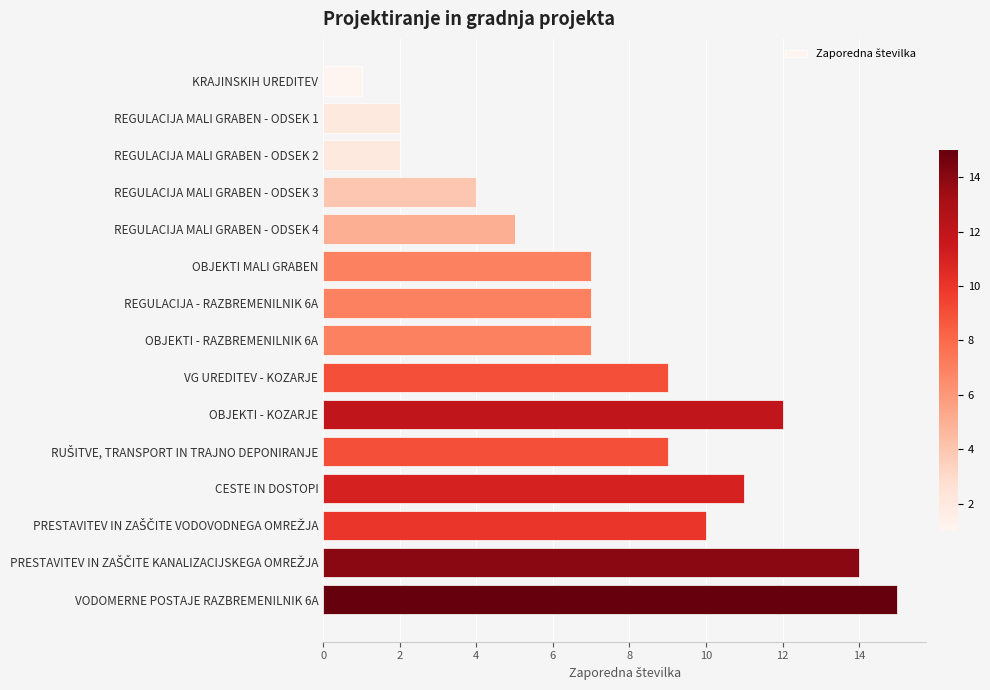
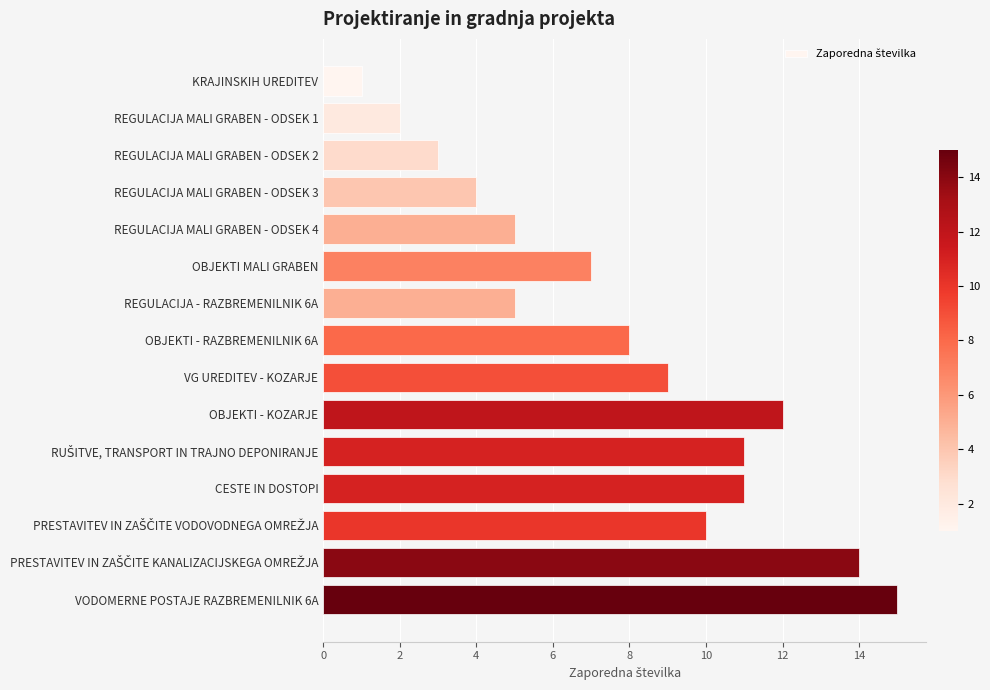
  {
    "KRAJINSKIH UREDITEV": 1,
    "REGULACIJA MALI GRABEN - ODSEK 1": 2,
-   "REGULACIJA MALI GRABEN - ODSEK 2": 2,
+   "REGULACIJA MALI GRABEN - ODSEK 2": 3,
    "REGULACIJA MALI GRABEN - ODSEK 3": 4,
    "REGULACIJA MALI GRABEN - ODSEK 4": 5,
    "OBJEKTI MALI GRABEN": 7,
-   "REGULACIJA - RAZBREMENILNIK 6A": 7,
-   "OBJEKTI - RAZBREMENILNIK 6A": 7,
+   "REGULACIJA - RAZBREMENILNIK 6A": 5,
+   "OBJEKTI - RAZBREMENILNIK 6A": 8,
    "VG UREDITEV - KOZARJE": 9,
    "OBJEKTI - KOZARJE": 12,
-   "RUŠITVE, TRANSPORT IN TRAJNO DEPONIRANJE": 9,
+   "RUŠITVE, TRANSPORT IN TRAJNO DEPONIRANJE": 11,
    "CESTE IN DOSTOPI": 11,
    "PRESTAVITEV IN ZAŠČITE VODOVODNEGA OMREŽJA": 10,
    "PRESTAVITEV IN ZAŠČITE KANALIZACIJSKEGA OMREŽJA": 14,
    "VODOMERNE POSTAJE RAZBREMENILNIK 6A": 15
  }
